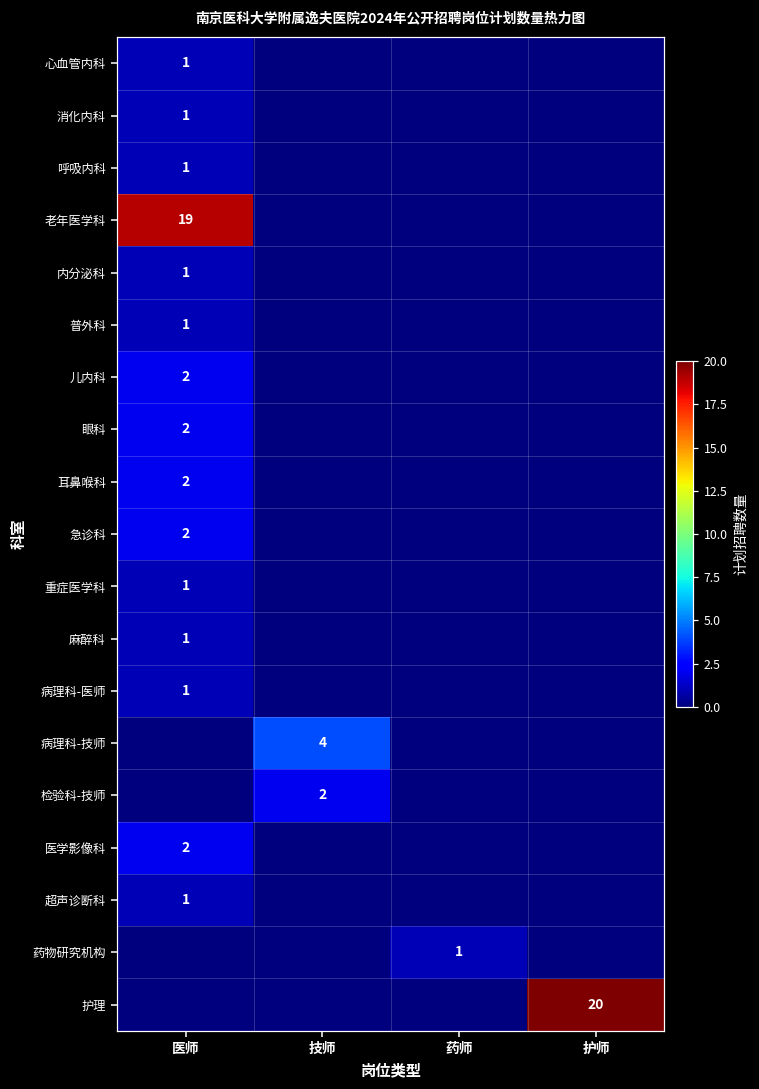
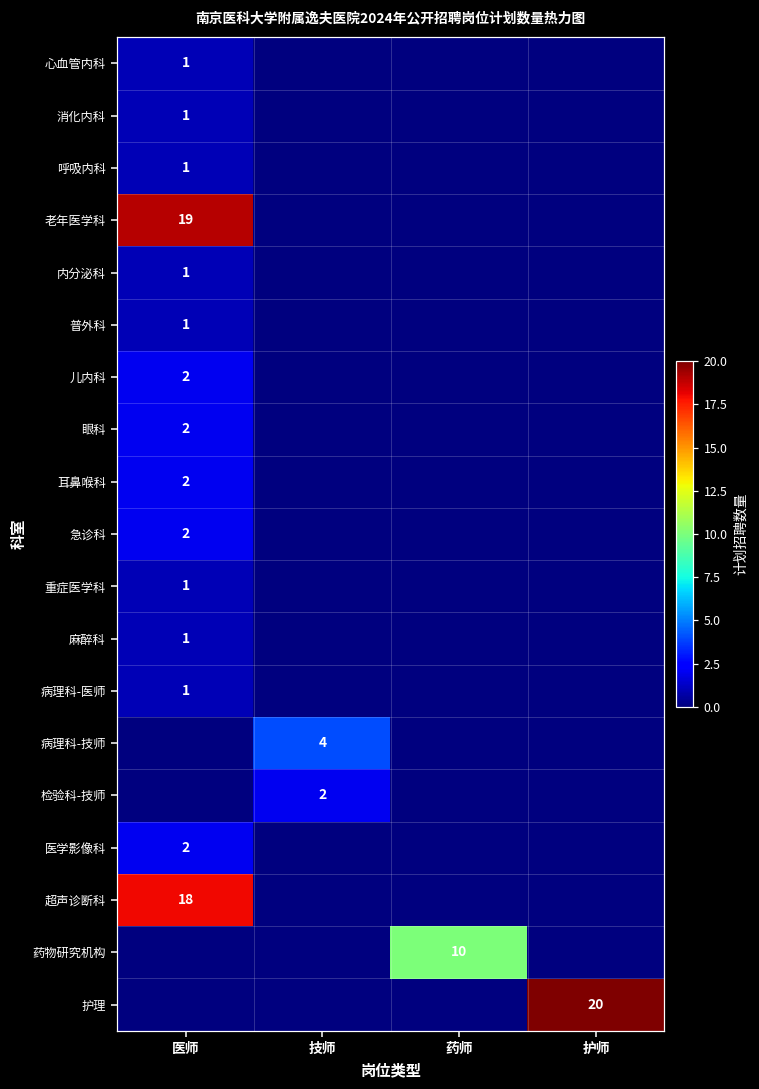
  {
    "心血管内科": {
      "医师": 1
    },
    "消化内科": {
      "医师": 1
    },
    "呼吸内科": {
      "医师": 1
    },
    "老年医学科": {
      "医师": 19
    },
    "内分泌科": {
      "医师": 1
    },
    "普外科": {
      "医师": 1
    },
    "儿内科": {
      "医师": 2
    },
    "眼科": {
      "医师": 2
    },
    "耳鼻喉科": {
      "医师": 2
    },
    "急诊科": {
      "医师": 2
    },
    "重症医学科": {
      "医师": 1
    },
    "麻醉科": {
      "医师": 1
    },
    "病理科-医师": {
      "医师": 1
    },
    "病理科-技师": {
      "技师": 4
    },
    "检验科-技师": {
      "技师": 2
    },
    "医学影像科": {
      "医师": 2
    },
    "超声诊断科": {
-     "医师": 1
+     "医师": 18
    },
    "药物研究机构": {
-     "药师": 1
+     "药师": 10
    },
    "护理": {
      "护师": 20
    }
  }
